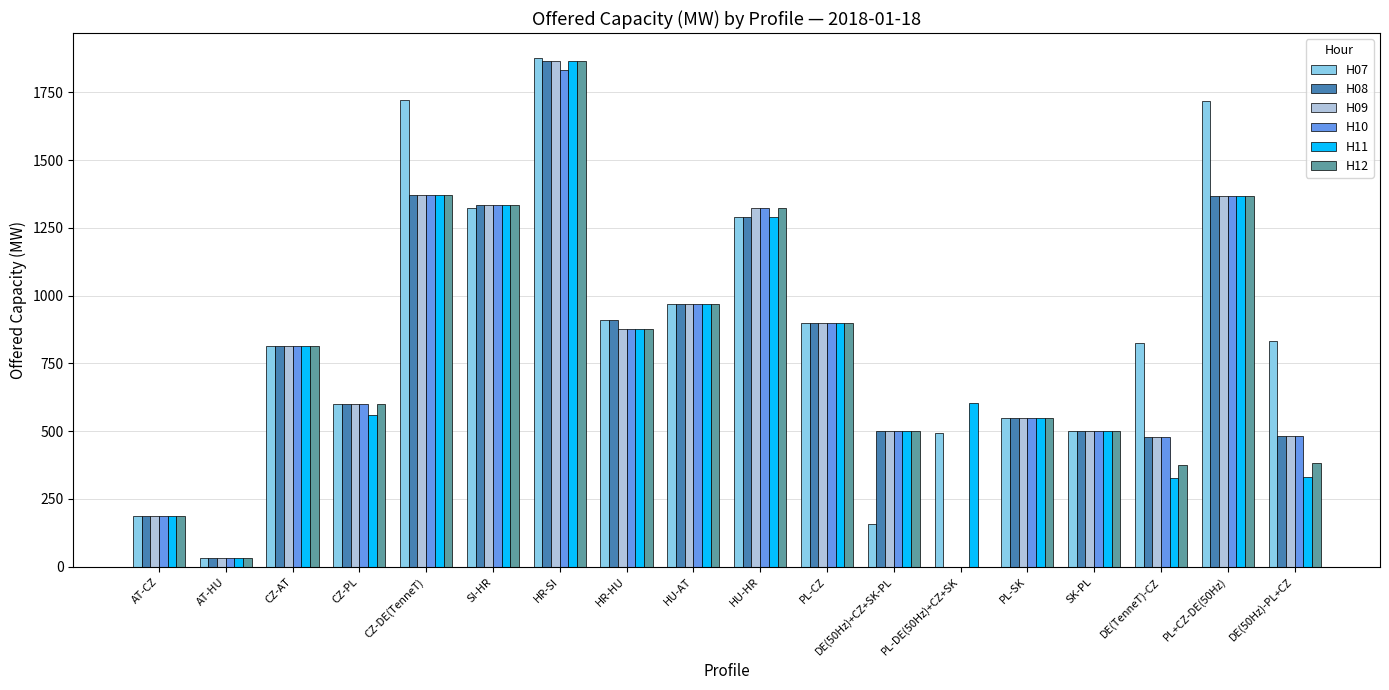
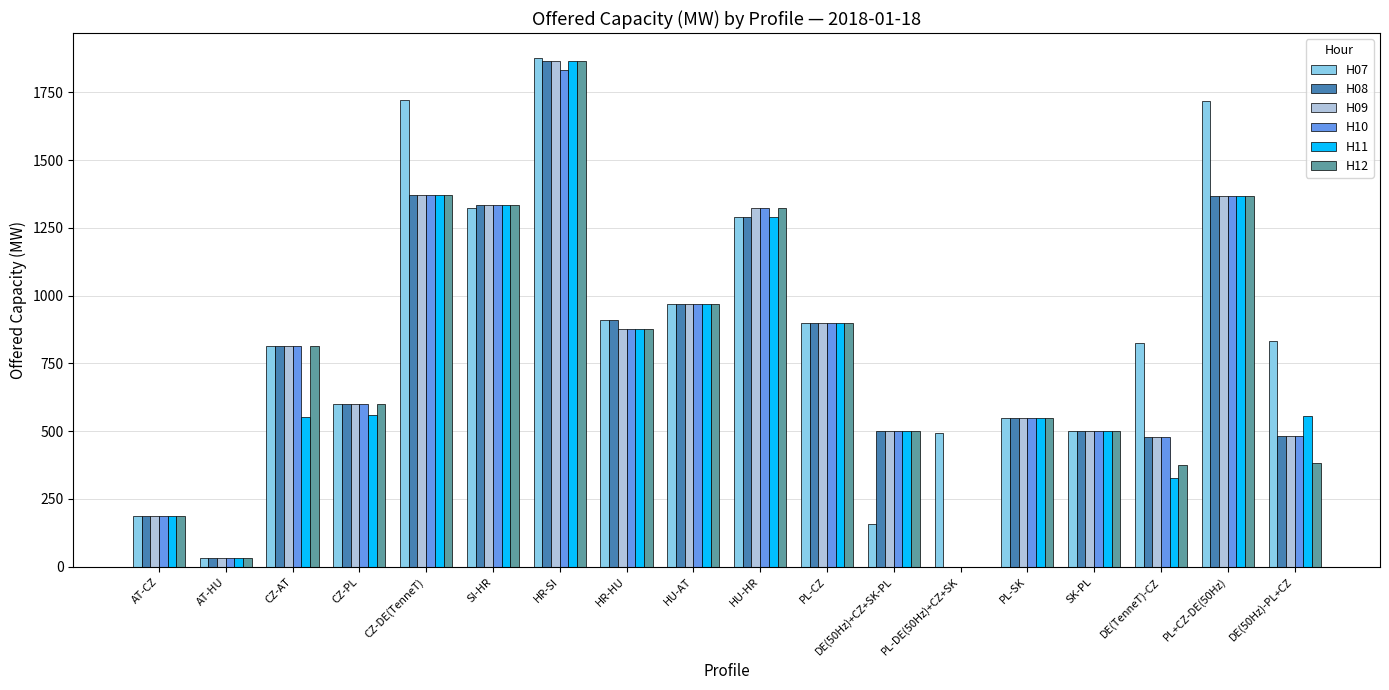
  {
    "H10": {
      "AT-CZ": 190,
      "AT-HU": 30,
      "CZ-AT": 810,
      "CZ-PL": 600,
      "CZ-DE(TenneT)": 1370,
      "SI-HR": 1330,
      "HR-SI": 1830,
      "HR-HU": 880,
      "HU-AT": 970,
      "HU-HR": 1320,
      "PL-CZ": 900,
      "DE(50Hz)+CZ+SK-PL": 500,
      "PL-DE(50Hz)+CZ+SK": 0,
      "PL-SK": 550,
      "SK-PL": 500,
      "DE(TenneT)-CZ": 480,
      "PL+CZ-DE(50Hz)": 1370,
      "DE(50Hz)-PL+CZ": 480
    },
    "H11": {
      "AT-CZ": 190,
      "AT-HU": 30,
-     "CZ-AT": 810,
+     "CZ-AT": 550,
      "CZ-PL": 560,
      "CZ-DE(TenneT)": 1370,
      "SI-HR": 1340,
      "HR-SI": 1870,
      "HR-HU": 880,
      "HU-AT": 970,
      "HU-HR": 1290,
      "PL-CZ": 900,
      "DE(50Hz)+CZ+SK-PL": 500,
-     "PL-DE(50Hz)+CZ+SK": 600,
+     "PL-DE(50Hz)+CZ+SK": 0,
      "PL-SK": 550,
      "SK-PL": 500,
      "DE(TenneT)-CZ": 330,
      "PL+CZ-DE(50Hz)": 1370,
-     "DE(50Hz)-PL+CZ": 330
+     "DE(50Hz)-PL+CZ": 560
    }
  }
